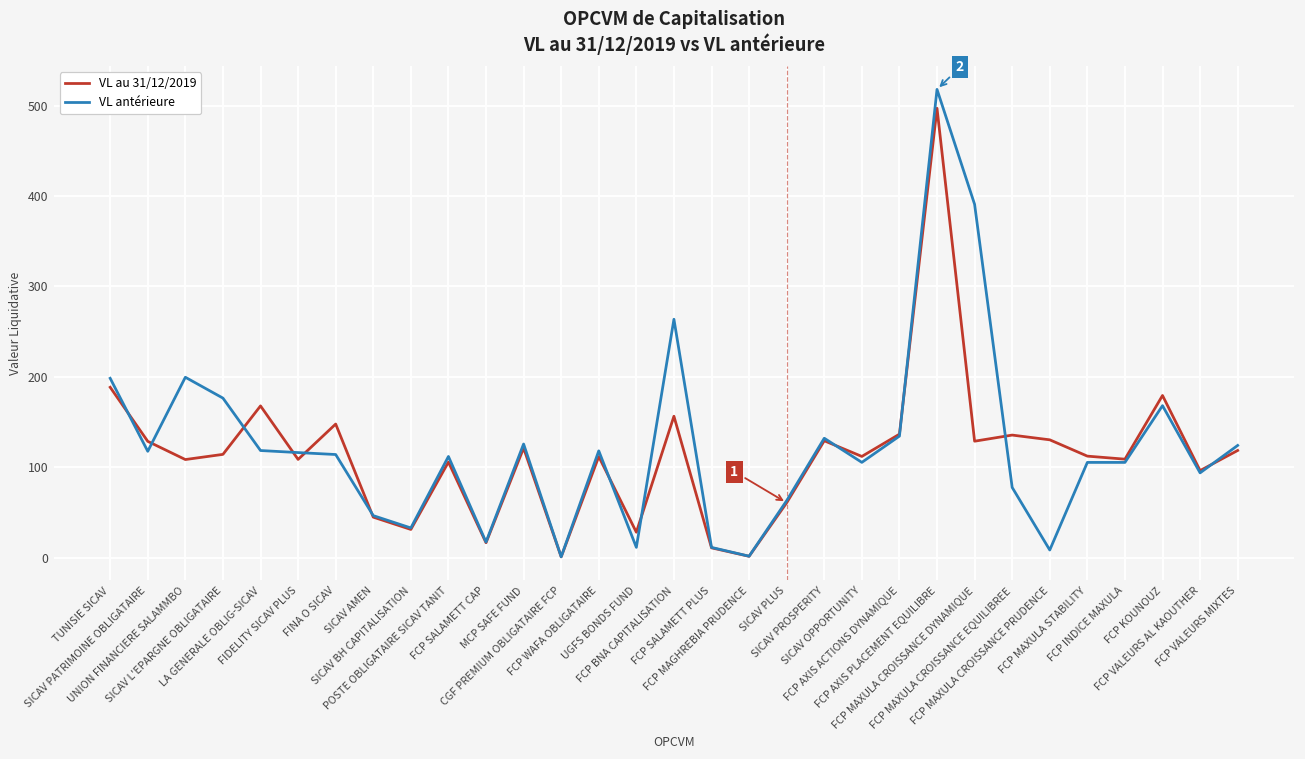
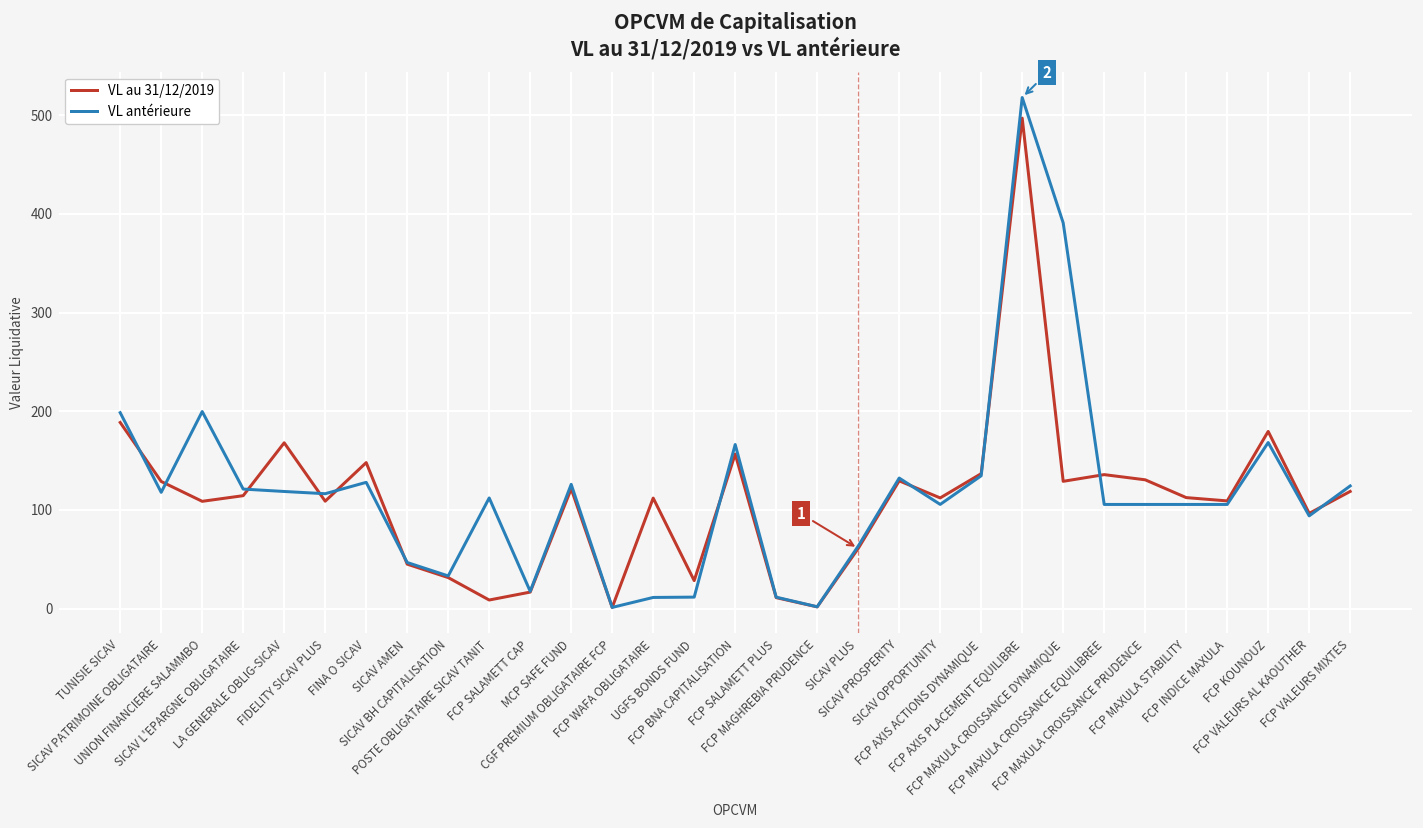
  {
    "VL au 31/12/2019": {
      "TUNISIE SICAV": 190,
      "SICAV PATRIMOINE OBLIGATAIRE": 130,
      "UNION FINANCIERE SALAMMBO": 110,
      "SICAV L'EPARGNE OBLIGATAIRE": 110,
      "LA GENERALE OBLIG-SICAV": 170,
      "FIDELITY SICAV PLUS": 110,
      "FINA O SICAV": 150,
-     "POSTE OBLIGATAIRE SICAV TANIT": 110,
+     "POSTE OBLIGATAIRE SICAV TANIT": 10,
      "MCP SAFE FUND": 120,
      "FCP WAFA OBLIGATAIRE": 110,
      "UGFS BONDS FUND": 30,
      "FCP BNA CAPITALISATION": 160,
      "SICAV OPPORTUNITY": 110,
      "FCP AXIS PLACEMENT EQUILIBRE": 500,
      "FCP MAXULA CROISSANCE DYNAMIQUE": 130,
      "FCP MAXULA CROISSANCE EQUILIBREE": 140,
      "FCP MAXULA CROISSANCE PRUDENCE": 130,
      "FCP MAXULA STABILITY": 110,
      "FCP INDICE MAXULA": 110,
      "FCP KOUNOUZ": 180,
      "FCP VALEURS MIXTES": 120
    },
    "VL antérieure": {
      "TUNISIE SICAV": 200,
      "SICAV PATRIMOINE OBLIGATAIRE": 120,
      "UNION FINANCIERE SALAMMBO": 200,
-     "SICAV L'EPARGNE OBLIGATAIRE": 180,
+     "SICAV L'EPARGNE OBLIGATAIRE": 120,
      "LA GENERALE OBLIG-SICAV": 120,
      "FIDELITY SICAV PLUS": 120,
-     "FINA O SICAV": 110,
+     "FINA O SICAV": 130,
      "POSTE OBLIGATAIRE SICAV TANIT": 110,
      "MCP SAFE FUND": 130,
-     "FCP WAFA OBLIGATAIRE": 120,
+     "FCP WAFA OBLIGATAIRE": 10,
      "UGFS BONDS FUND": 10,
-     "FCP BNA CAPITALISATION": 260,
+     "FCP BNA CAPITALISATION": 170,
      "SICAV OPPORTUNITY": 110,
      "FCP AXIS PLACEMENT EQUILIBRE": 520,
      "FCP MAXULA CROISSANCE DYNAMIQUE": 390,
-     "FCP MAXULA CROISSANCE EQUILIBREE": 80,
-     "FCP MAXULA CROISSANCE PRUDENCE": 10,
+     "FCP MAXULA CROISSANCE EQUILIBREE": 110,
+     "FCP MAXULA CROISSANCE PRUDENCE": 110,
      "FCP MAXULA STABILITY": 110,
      "FCP INDICE MAXULA": 110,
      "FCP KOUNOUZ": 170,
      "FCP VALEURS MIXTES": 120
    }
  }
